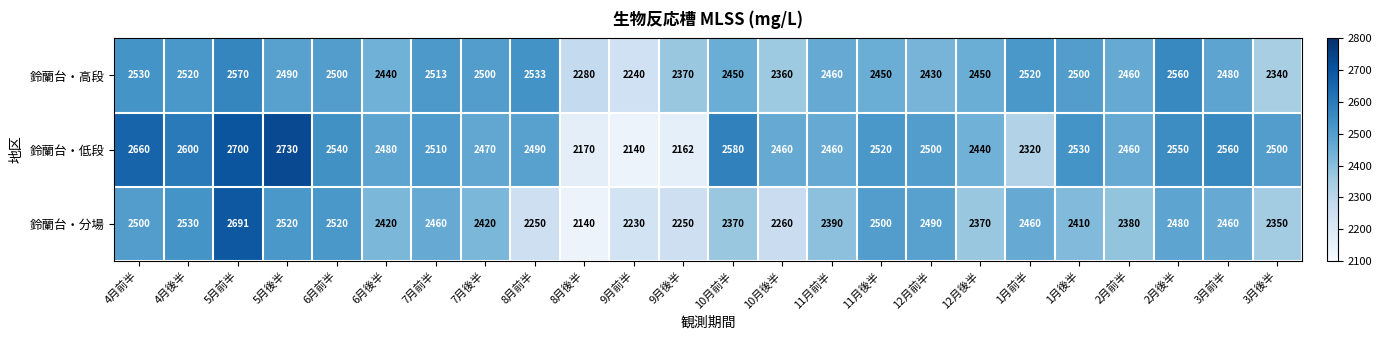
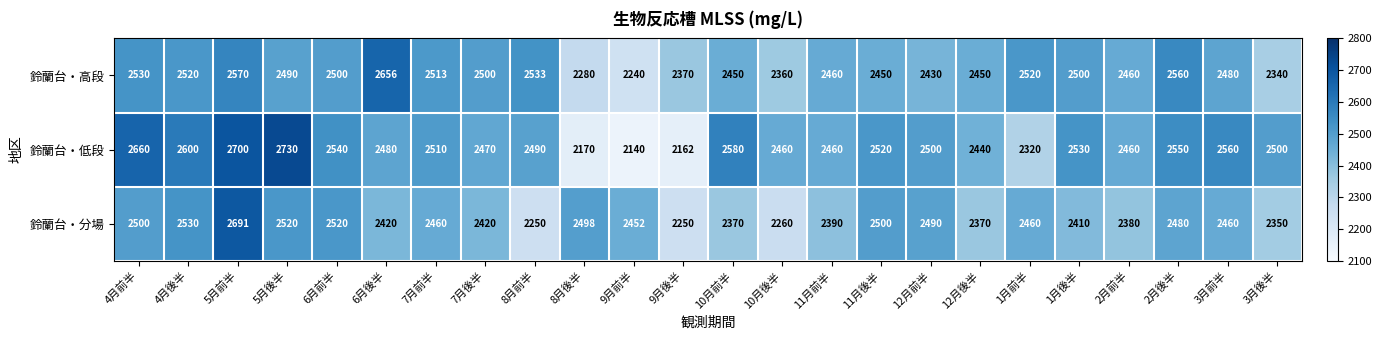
  {
    "鈴蘭台・高段": {
      "4月前半": 2530,
      "4月後半": 2520,
      "5月前半": 2570,
      "5月後半": 2490,
      "6月前半": 2500,
-     "6月後半": 2440,
+     "6月後半": 2656,
      "7月前半": 2513,
      "7月後半": 2500,
      "8月前半": 2533,
      "8月後半": 2280,
      "9月前半": 2240,
      "9月後半": 2370,
      "10月前半": 2450,
      "10月後半": 2360,
      "11月前半": 2460,
      "11月後半": 2450,
      "12月前半": 2430,
      "12月後半": 2450,
      "1月前半": 2520,
      "1月後半": 2500,
      "2月前半": 2460,
      "2月後半": 2560,
      "3月前半": 2480,
      "3月後半": 2340
    },
    "鈴蘭台・低段": {
      "4月前半": 2660,
      "4月後半": 2600,
      "5月前半": 2700,
      "5月後半": 2730,
      "6月前半": 2540,
      "6月後半": 2480,
      "7月前半": 2510,
      "7月後半": 2470,
      "8月前半": 2490,
      "8月後半": 2170,
      "9月前半": 2140,
      "9月後半": 2162,
      "10月前半": 2580,
      "10月後半": 2460,
      "11月前半": 2460,
      "11月後半": 2520,
      "12月前半": 2500,
      "12月後半": 2440,
      "1月前半": 2320,
      "1月後半": 2530,
      "2月前半": 2460,
      "2月後半": 2550,
      "3月前半": 2560,
      "3月後半": 2500
    },
    "鈴蘭台・分場": {
      "4月前半": 2500,
      "4月後半": 2530,
      "5月前半": 2691,
      "5月後半": 2520,
      "6月前半": 2520,
      "6月後半": 2420,
      "7月前半": 2460,
      "7月後半": 2420,
      "8月前半": 2250,
-     "8月後半": 2140,
-     "9月前半": 2230,
+     "8月後半": 2498,
+     "9月前半": 2452,
      "9月後半": 2250,
      "10月前半": 2370,
      "10月後半": 2260,
      "11月前半": 2390,
      "11月後半": 2500,
      "12月前半": 2490,
      "12月後半": 2370,
      "1月前半": 2460,
      "1月後半": 2410,
      "2月前半": 2380,
      "2月後半": 2480,
      "3月前半": 2460,
      "3月後半": 2350
    }
  }
